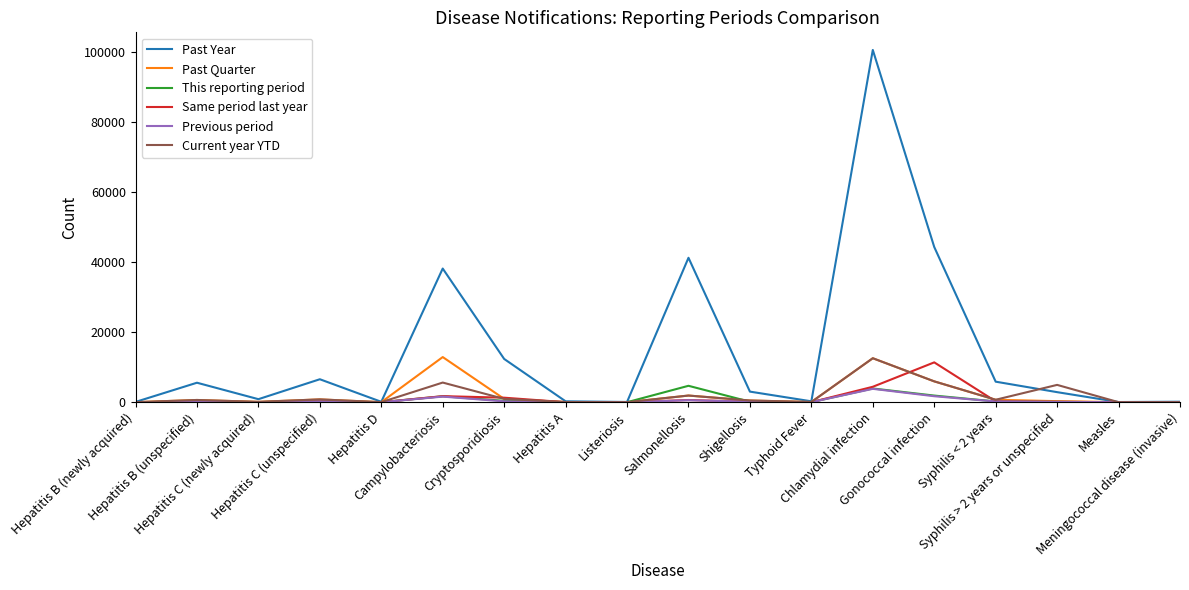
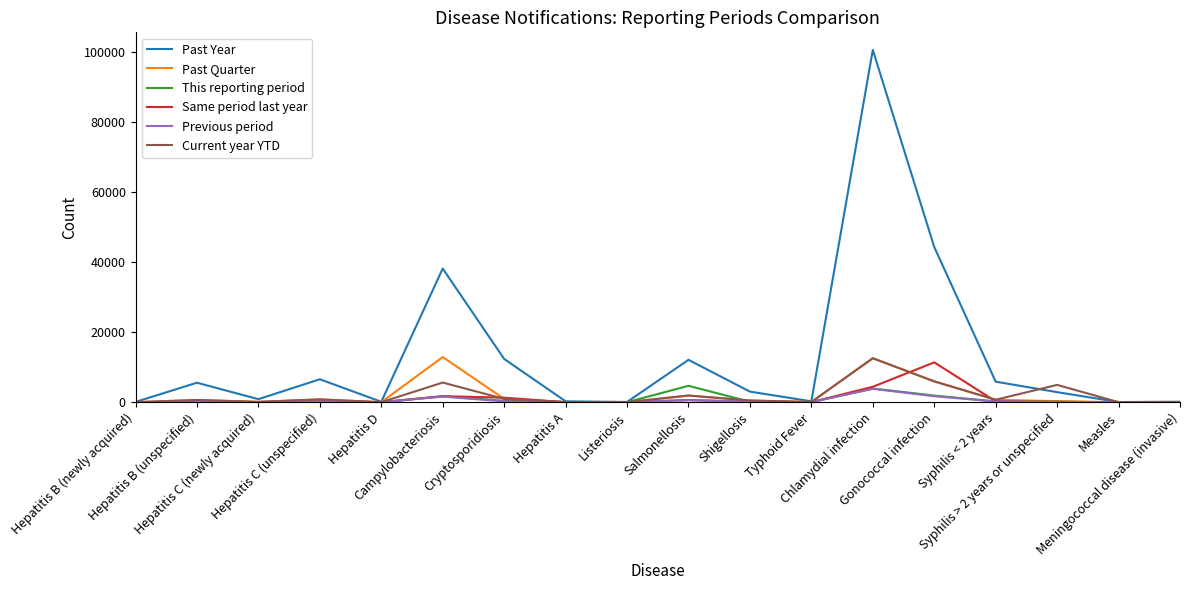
  {
    "Past Year": {
      "Hepatitis B (unspecified)": 6000,
      "Hepatitis C (newly acquired)": 1000,
      "Hepatitis C (unspecified)": 7000,
      "Campylobacteriosis": 38000,
      "Cryptosporidiosis": 12000,
-     "Salmonellosis": 41000,
+     "Salmonellosis": 12000,
      "Shigellosis": 3000,
      "Chlamydial infection": 101000,
      "Gonococcal infection": 44000,
      "Syphilis < 2 years": 6000,
      "Syphilis > 2 years or unspecified": 3000
    },
    "Past Quarter": {
      "Campylobacteriosis": 13000
    },
    "This reporting period": {
      "Salmonellosis": 5000
    },
    "Same period last year": {
      "Gonococcal infection": 11000
    },
    "Current year YTD": {
      "Campylobacteriosis": 6000,
      "Syphilis > 2 years or unspecified": 5000
    }
  }
